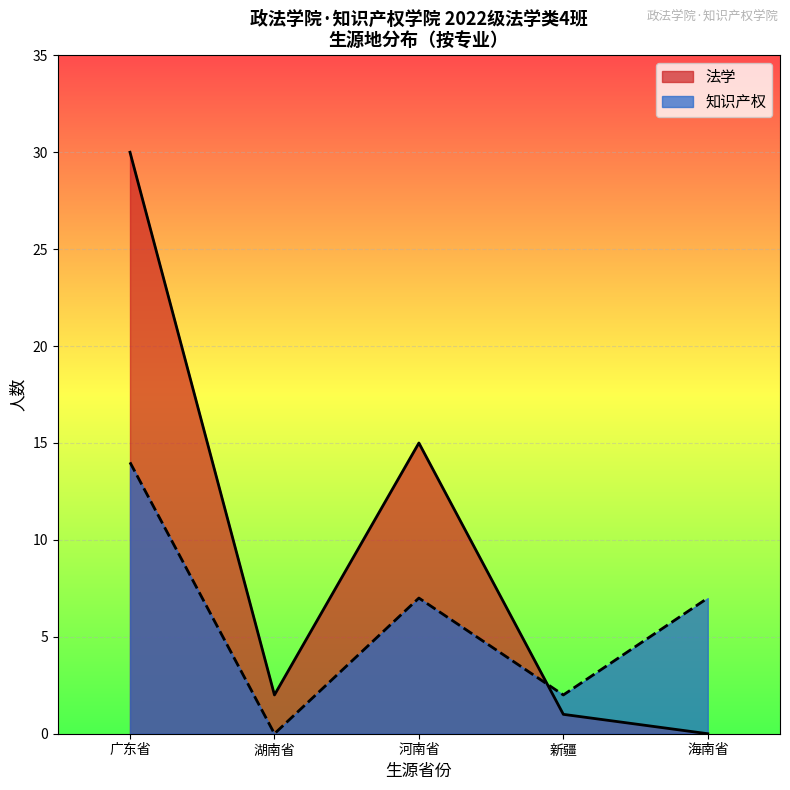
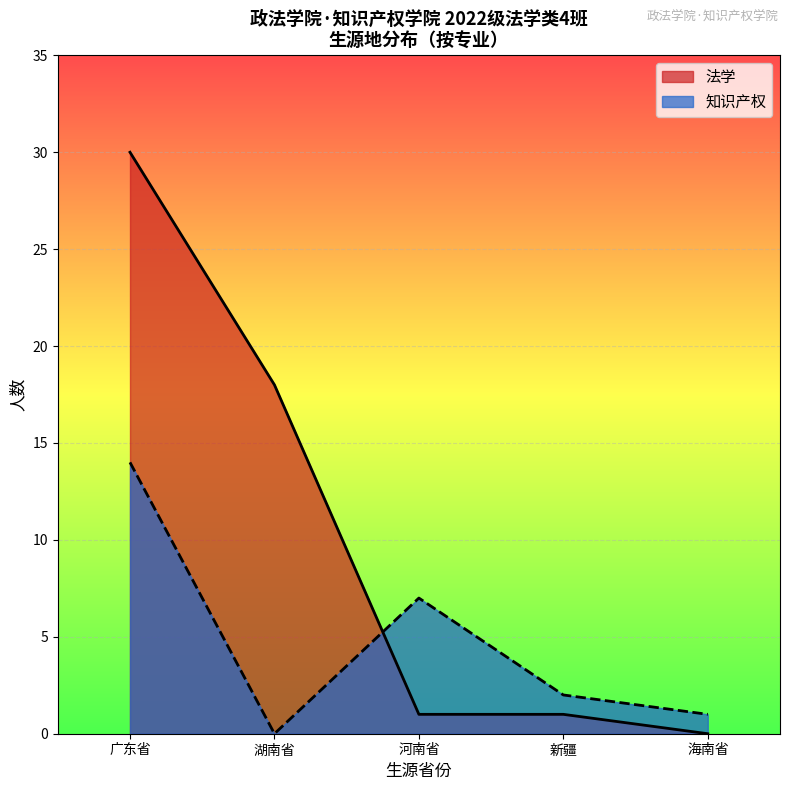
  {
    "法学": {
      "广东省": 30,
-     "湖南省": 2,
-     "河南省": 15,
+     "湖南省": 18,
+     "河南省": 1,
      "新疆": 1,
      "海南省": 0
    },
    "知识产权": {
      "广东省": 14,
      "湖南省": 0,
      "河南省": 7,
      "新疆": 2,
-     "海南省": 7
+     "海南省": 1
    }
  }
